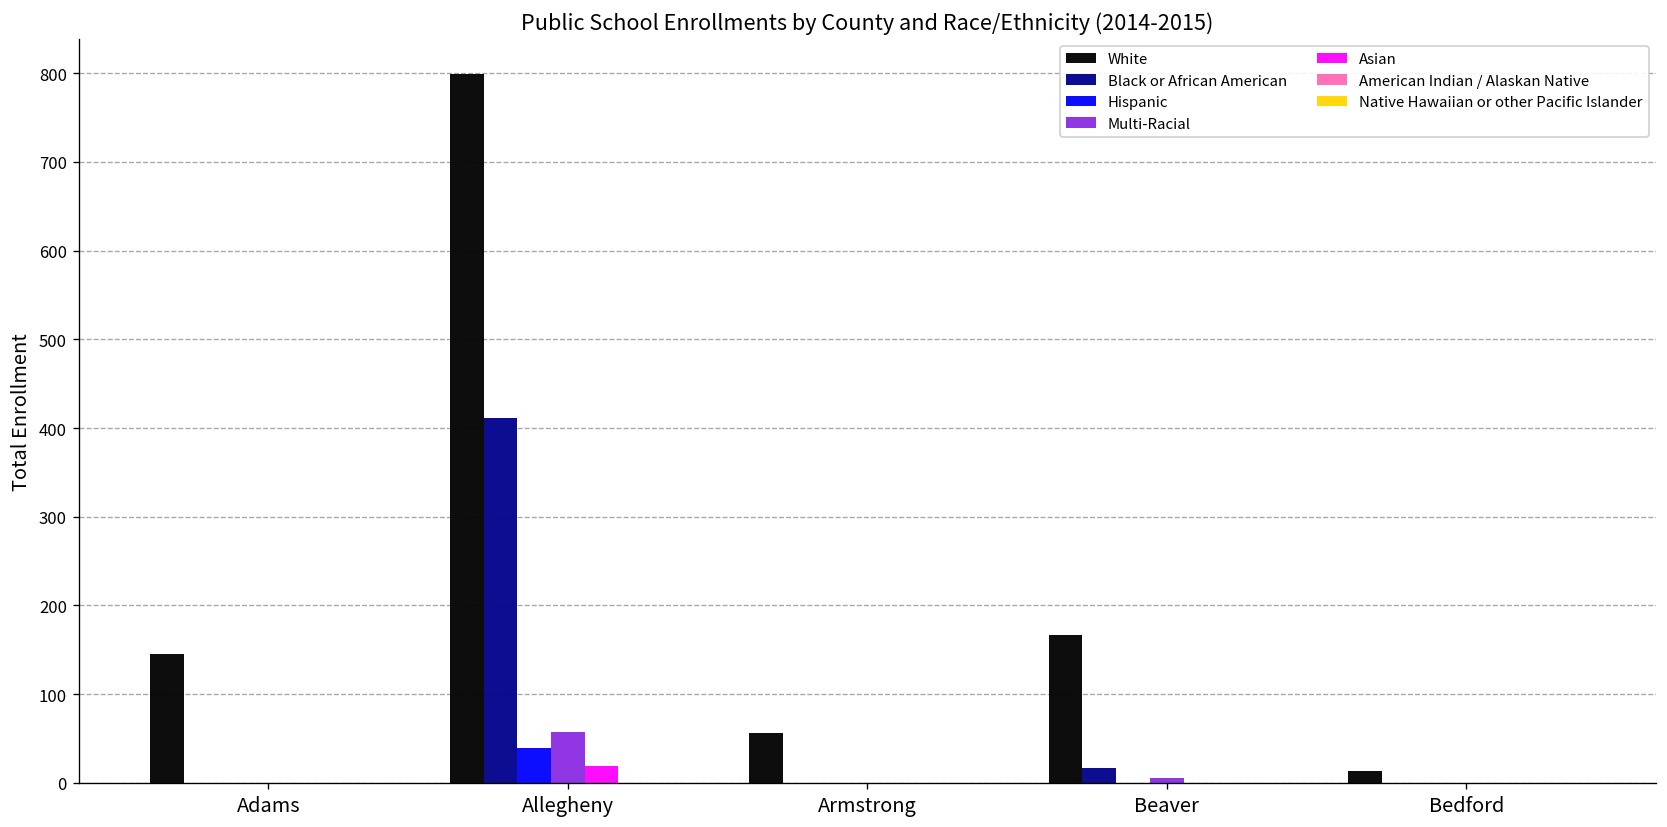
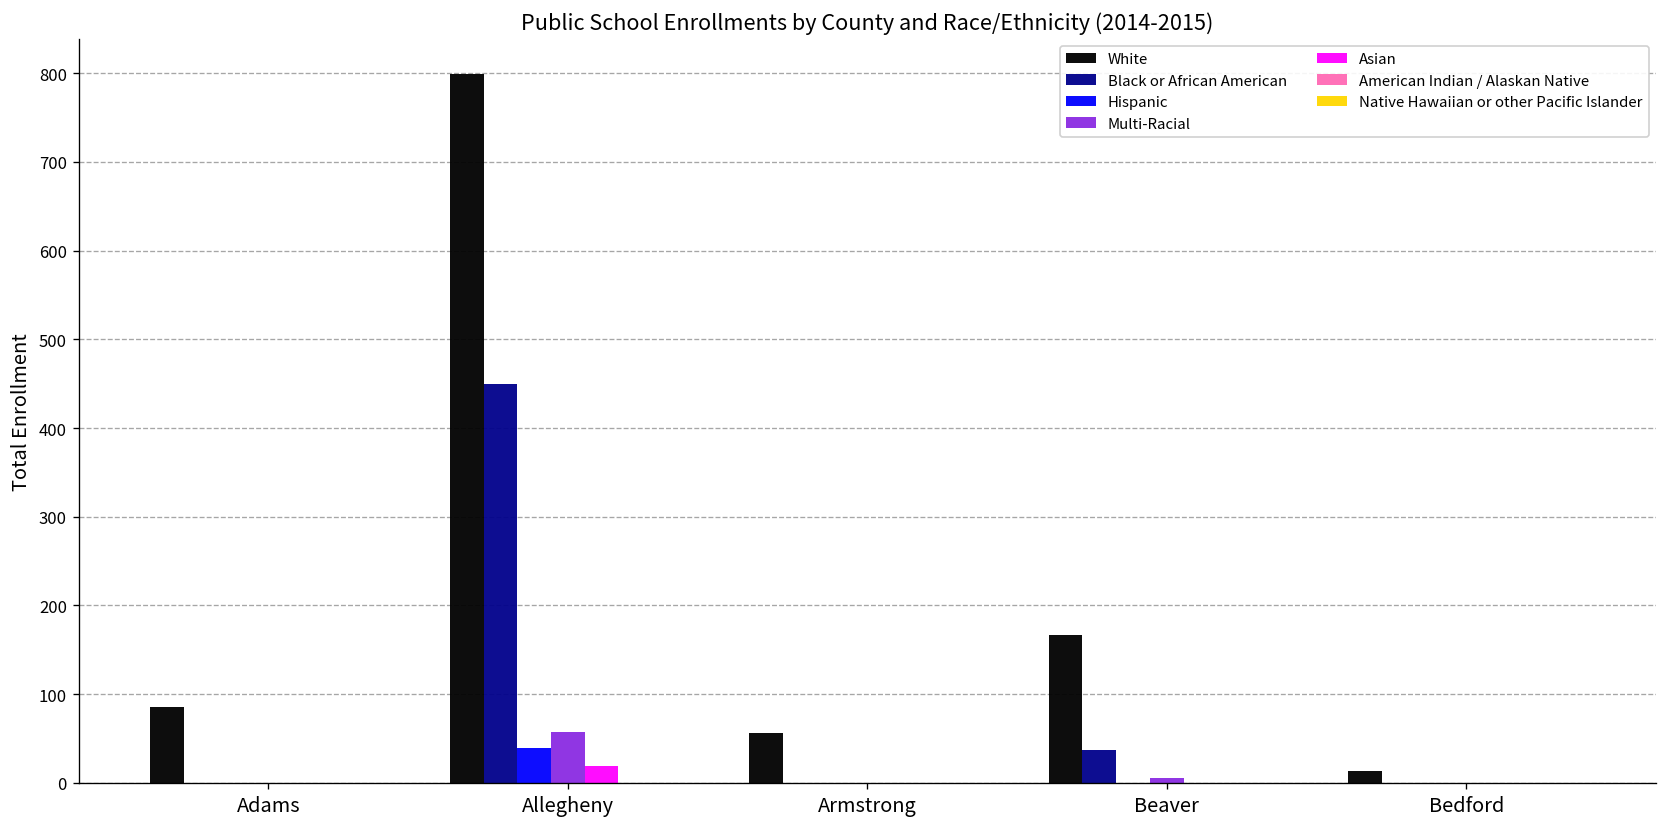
  {
    "White": {
-     "Adams": 150,
+     "Adams": 90,
      "Allegheny": 800,
      "Armstrong": 60,
      "Beaver": 170,
      "Bedford": 10
    },
    "Black or African American": {
      "Adams": 0,
-     "Allegheny": 410,
+     "Allegheny": 450,
      "Armstrong": 0,
-     "Beaver": 20,
+     "Beaver": 40,
      "Bedford": 0
    },
    "Hispanic": {
      "Adams": 0,
      "Allegheny": 40,
      "Armstrong": 0,
      "Beaver": 0,
      "Bedford": 0
    },
    "Multi-Racial": {
      "Adams": 0,
      "Allegheny": 60,
      "Armstrong": 0,
      "Beaver": 10,
      "Bedford": 0
    },
    "Asian": {
      "Adams": 0,
      "Allegheny": 20,
      "Armstrong": 0,
      "Beaver": 0,
      "Bedford": 0
    },
    "American Indian / Alaskan Native": {
      "Adams": 0,
      "Allegheny": 0,
      "Armstrong": 0,
      "Beaver": 0,
      "Bedford": 0
    },
    "Native Hawaiian or other Pacific Islander": {
      "Adams": 0,
      "Allegheny": 0,
      "Armstrong": 0,
      "Beaver": 0,
      "Bedford": 0
    }
  }
